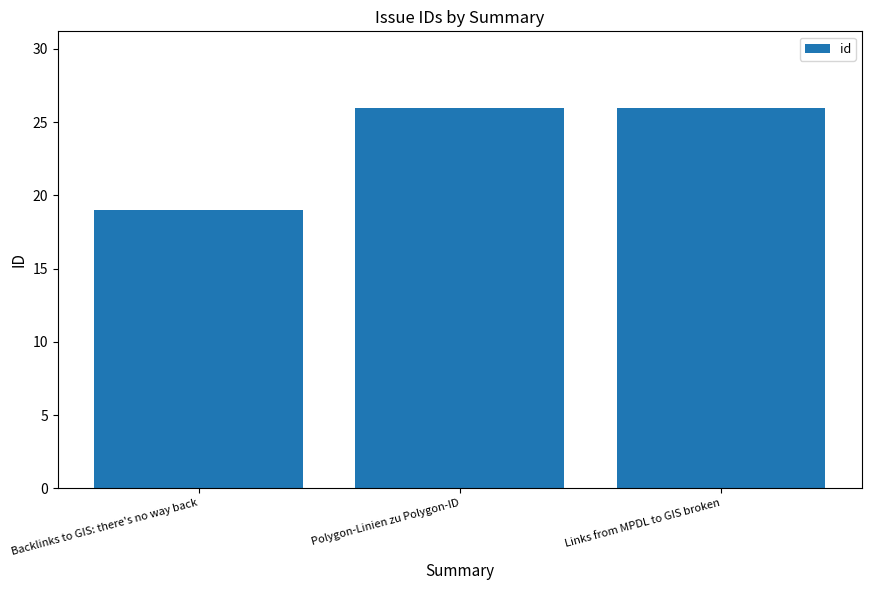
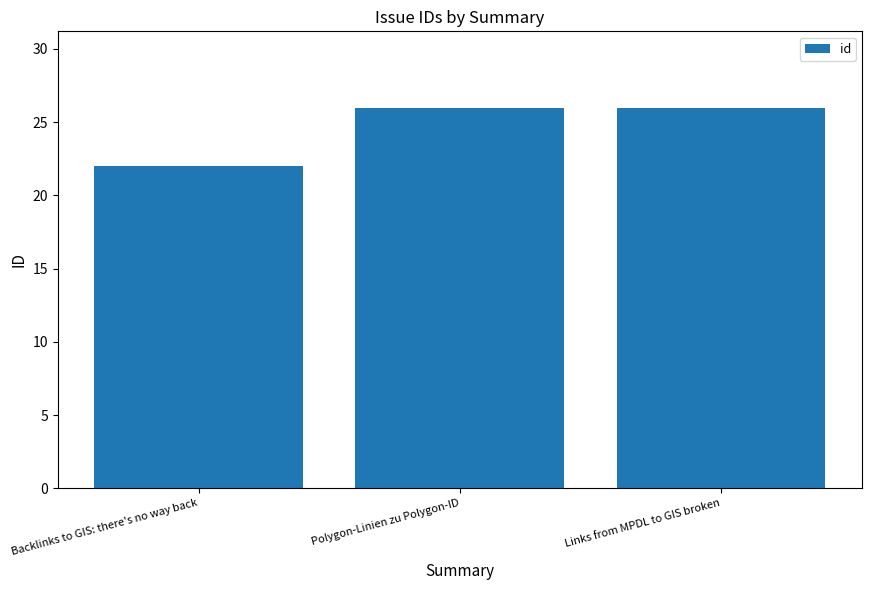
  {
-   "Backlinks to GIS: there's no way back": 19,
+   "Backlinks to GIS: there's no way back": 22,
    "Polygon-Linien zu Polygon-ID": 26,
    "Links from MPDL to GIS broken": 26
  }
